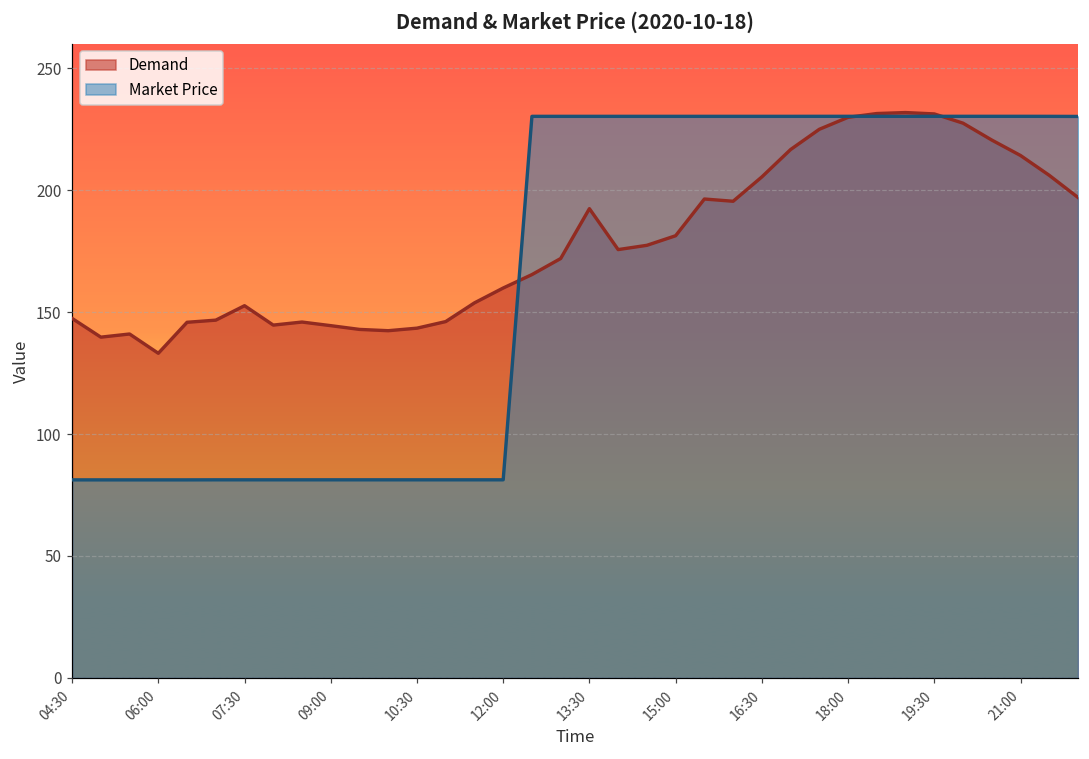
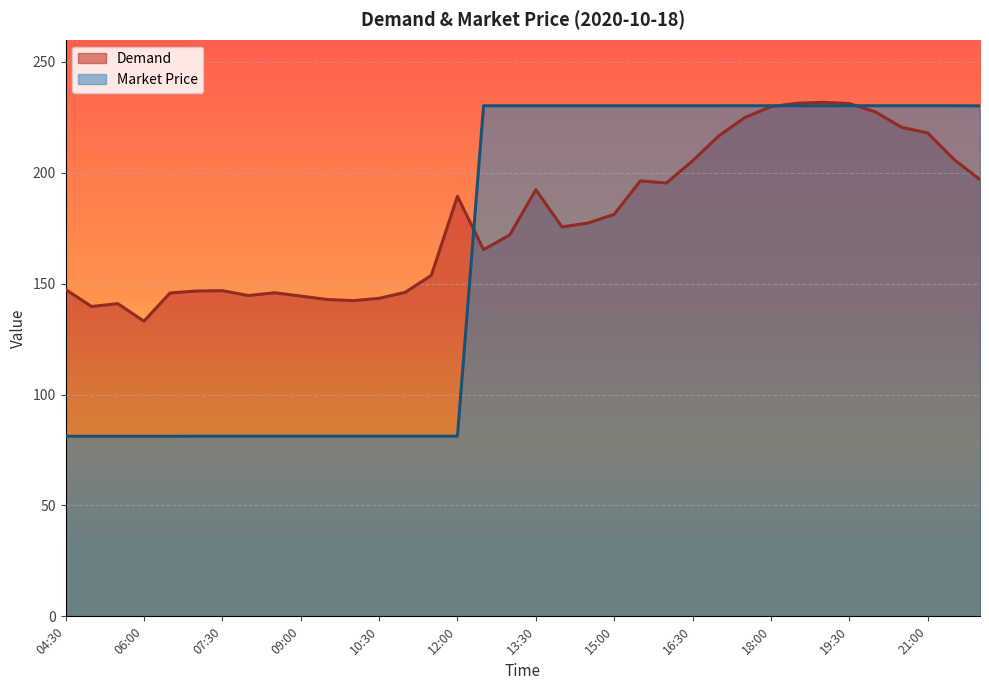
  {
    "Demand": {
      "04:30": 147,
      "06:00": 133,
-     "07:30": 153,
+     "07:30": 147,
      "09:00": 144,
      "10:30": 143,
-     "12:00": 160,
+     "12:00": 189,
      "13:30": 192,
      "15:00": 181,
      "16:30": 205,
-     "21:00": 214
+     "21:00": 218
    },
    "Market Price": {
      "04:30": 81,
      "06:00": 81,
      "07:30": 81,
      "09:00": 81,
      "10:30": 81,
      "12:00": 81,
      "13:30": 230,
      "15:00": 230,
      "16:30": 230,
      "21:00": 230
    }
  }
